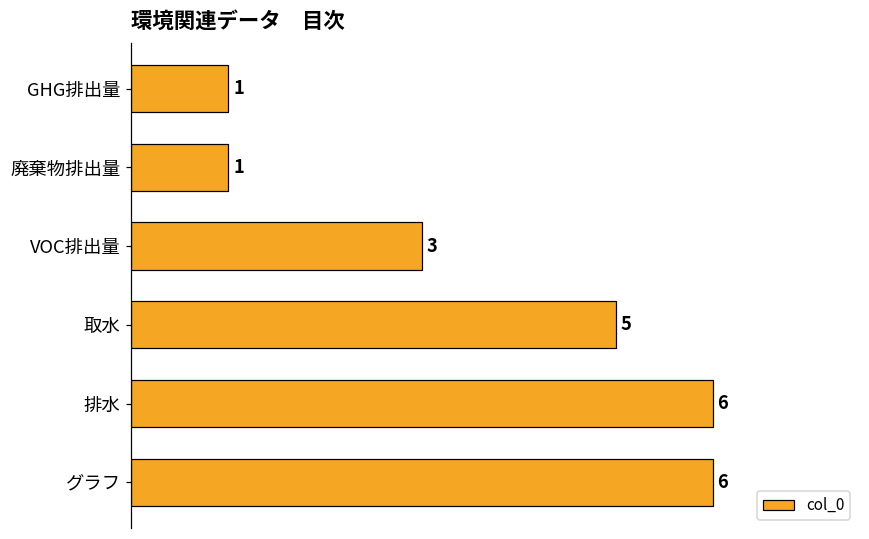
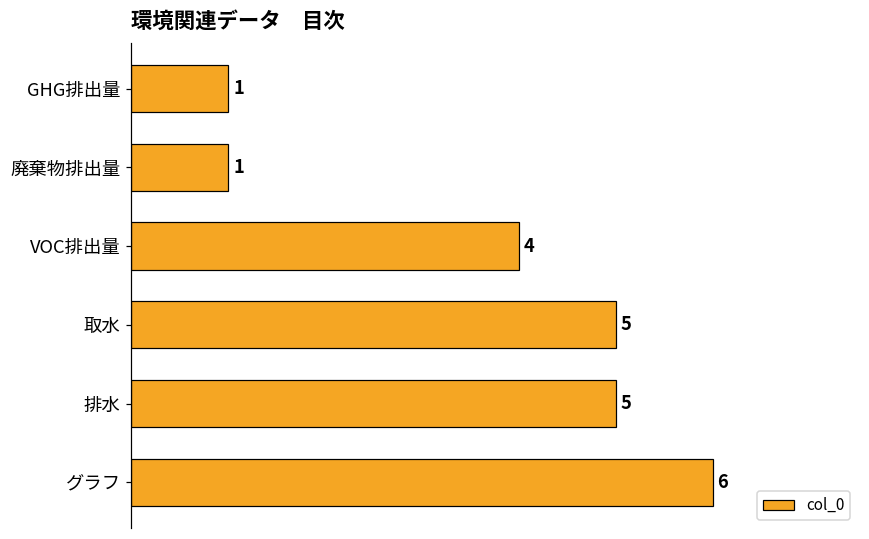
  {
    "GHG排出量": 1,
    "廃棄物排出量": 1,
-   "VOC排出量": 3,
+   "VOC排出量": 4,
    "取水": 5,
-   "排水": 6,
+   "排水": 5,
    "グラフ": 6
  }
